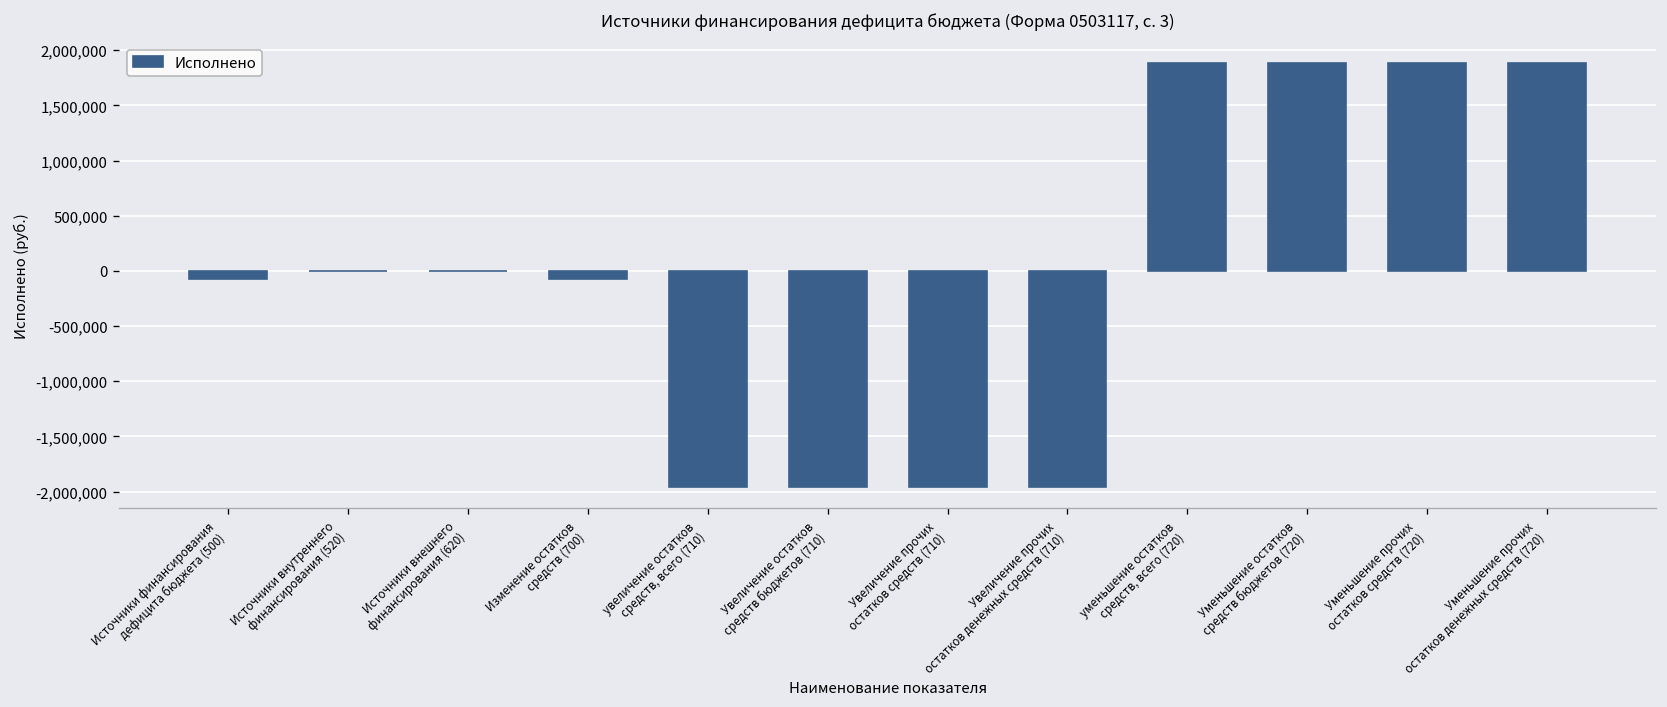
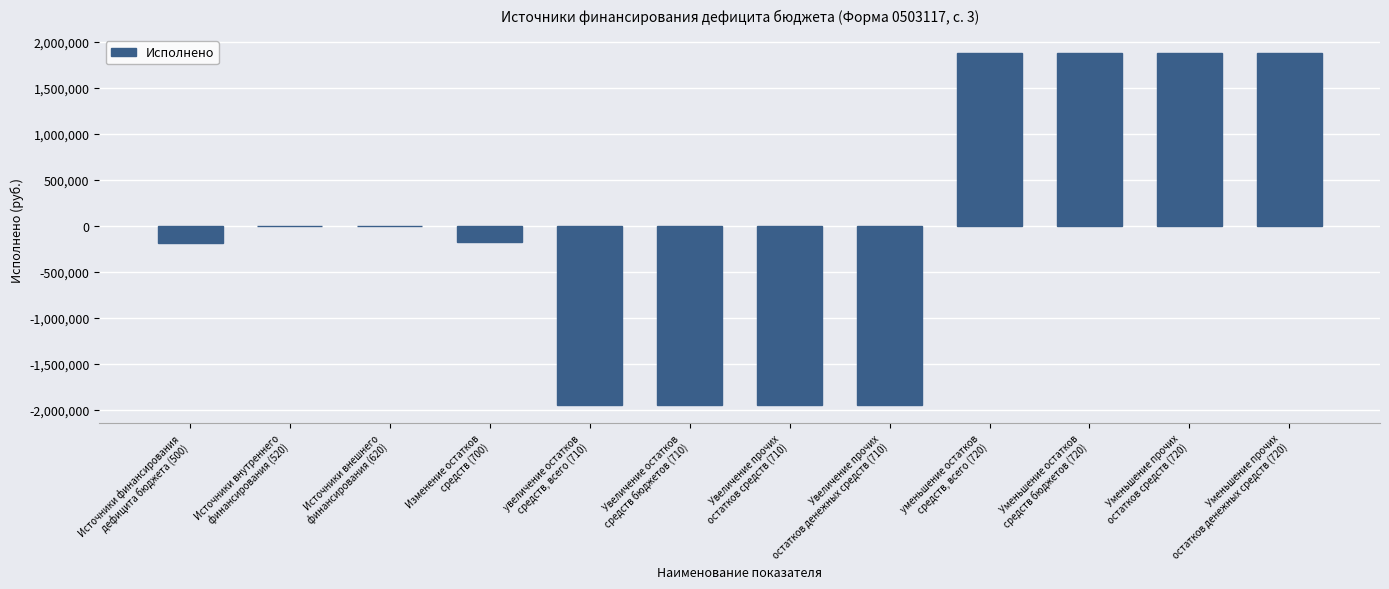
  {
-   "Источники финансирования дефицита бюджета (500)": "-100,000",
+   "Источники финансирования дефицита бюджета (500)": "-200,000",
    "Источники внутреннего финансирования (520)": "0",
    "Источники внешнего финансирования (620)": "0",
-   "Изменение остатков средств (700)": "-100,000",
+   "Изменение остатков средств (700)": "-200,000",
    "увеличение остатков средств, всего (710)": "-2,000,000",
    "Увеличение остатков средств бюджетов (710)": "-2,000,000",
    "Увеличение прочих остатков средств (710)": "-2,000,000",
    "Увеличение прочих остатков денежных средств (710)": "-2,000,000",
    "уменьшение остатков средств, всего (720)": "1,900,000",
    "Уменьшение остатков средств бюджетов (720)": "1,900,000",
    "Уменьшение прочих остатков средств (720)": "1,900,000",
    "Уменьшение прочих остатков денежных средств (720)": "1,900,000"
  }
